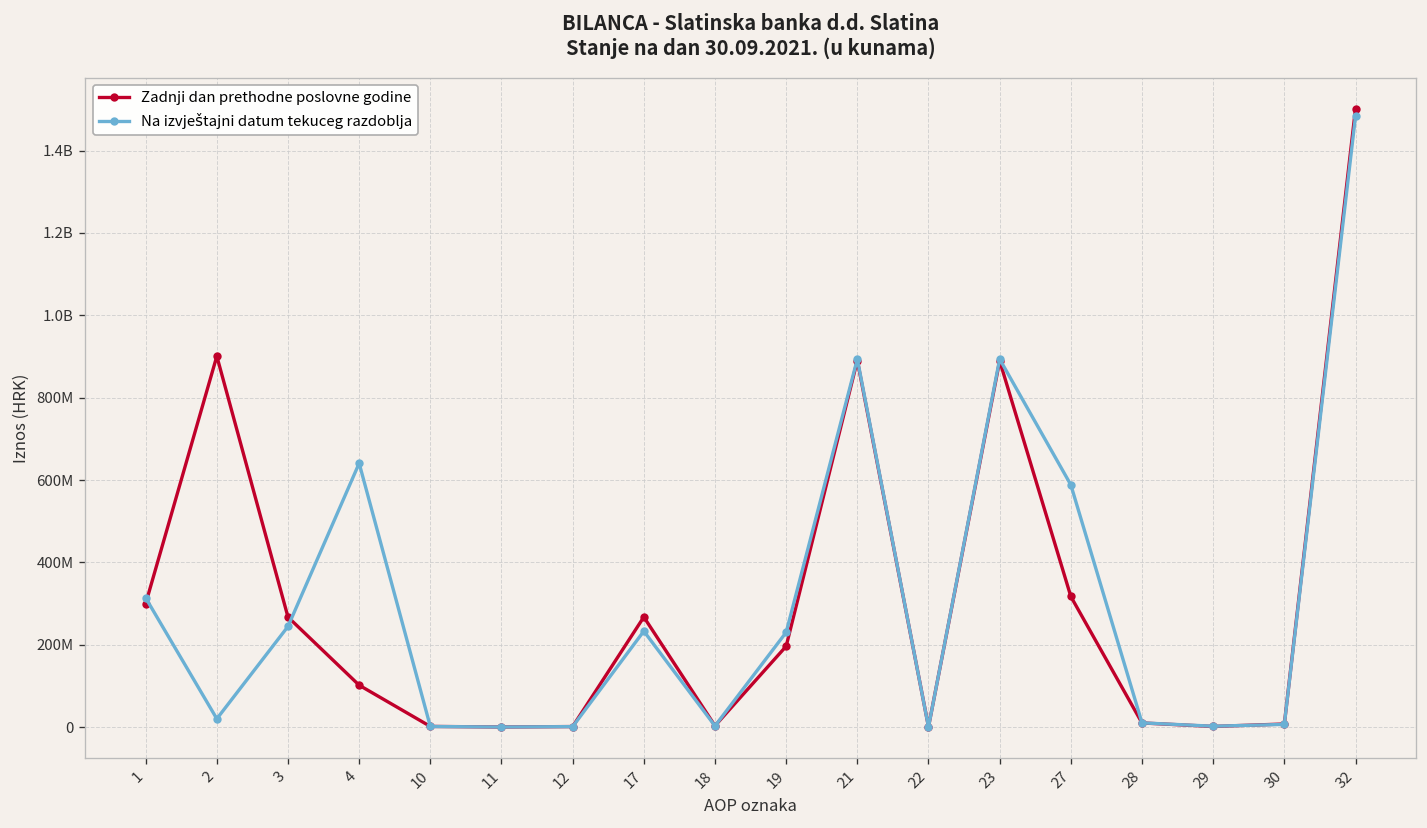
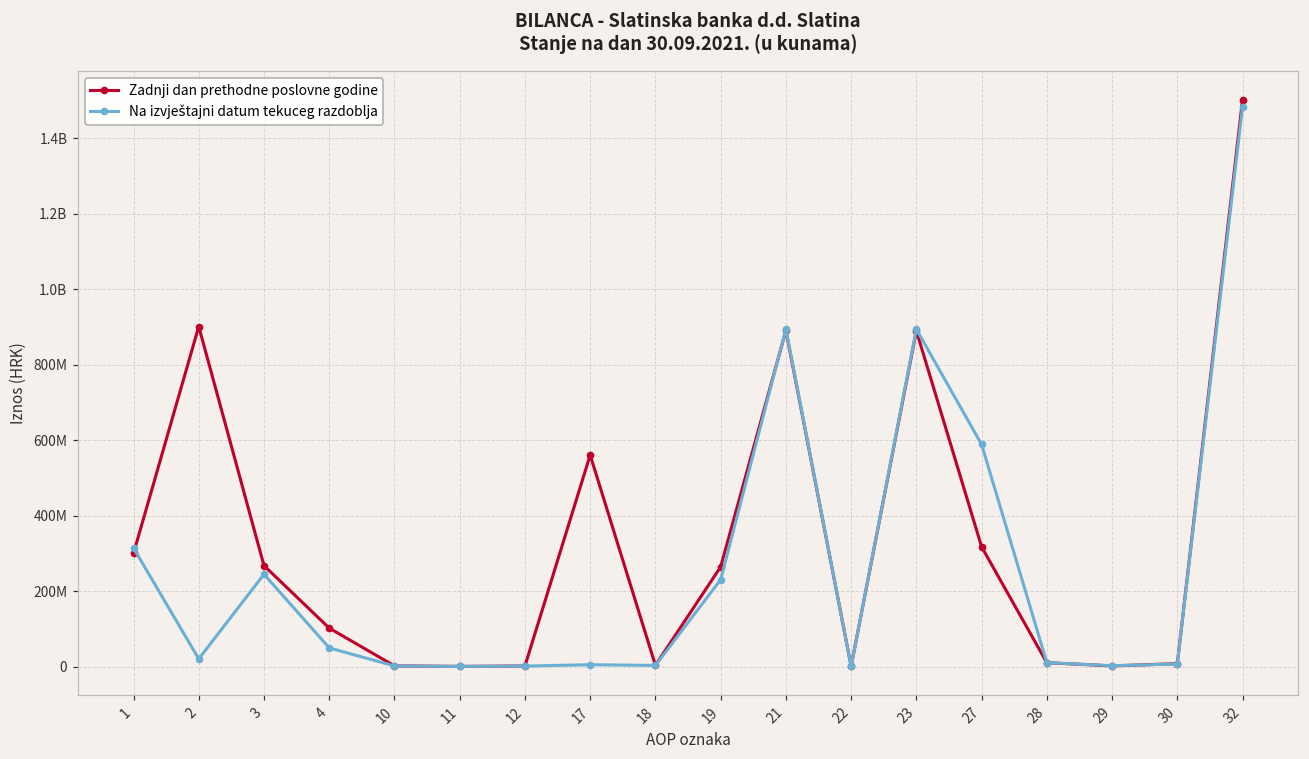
  {
    "Zadnji dan prethodne poslovne godine": {
      "1": 300000000,
      "2": 900000000,
      "3": 270000000,
      "4": 100000000,
-     "17": 270000000,
-     "19": 200000000,
+     "17": 560000000,
+     "19": 260000000,
      "27": 320000000,
      "32": 1500000000
    },
    "Na izvještajni datum tekuceg razdoblja": {
      "1": 310000000,
      "2": 20000000,
      "3": 240000000,
-     "4": 640000000,
-     "17": 230000000,
+     "4": 50000000,
+     "17": 0,
      "19": 230000000,
      "27": 590000000,
      "32": 1480000000
    }
  }
